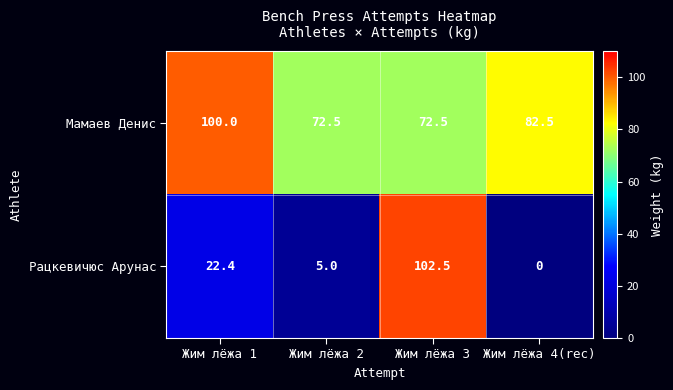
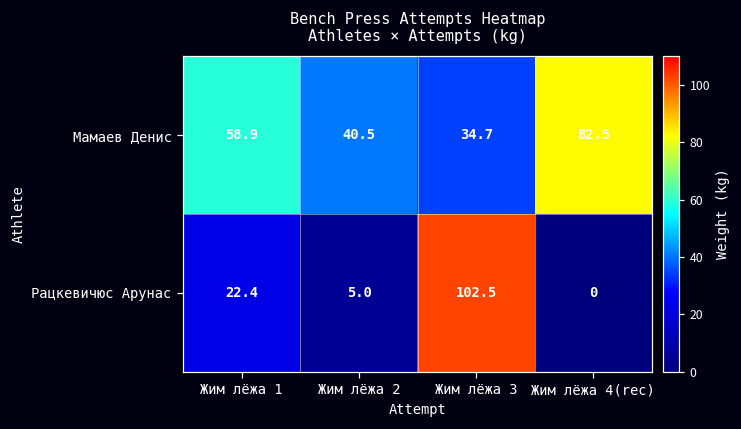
  {
    "Мамаев Денис": {
-     "Жим лёжа 1": 100.0,
-     "Жим лёжа 2": 72.5,
-     "Жим лёжа 3": 72.5,
+     "Жим лёжа 1": 58.9,
+     "Жим лёжа 2": 40.5,
+     "Жим лёжа 3": 34.7,
      "Жим лёжа 4(rec)": 82.5
    },
    "Рацкевичюс Арунас": {
      "Жим лёжа 1": 22.4,
      "Жим лёжа 2": 5.0,
      "Жим лёжа 3": 102.5,
      "Жим лёжа 4(rec)": 0
    }
  }
